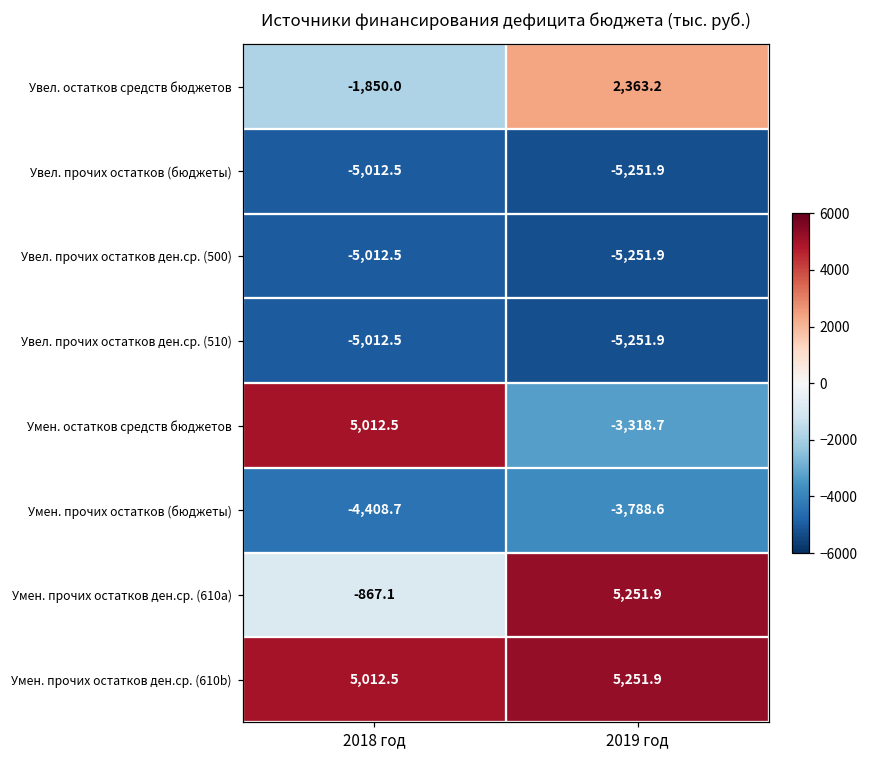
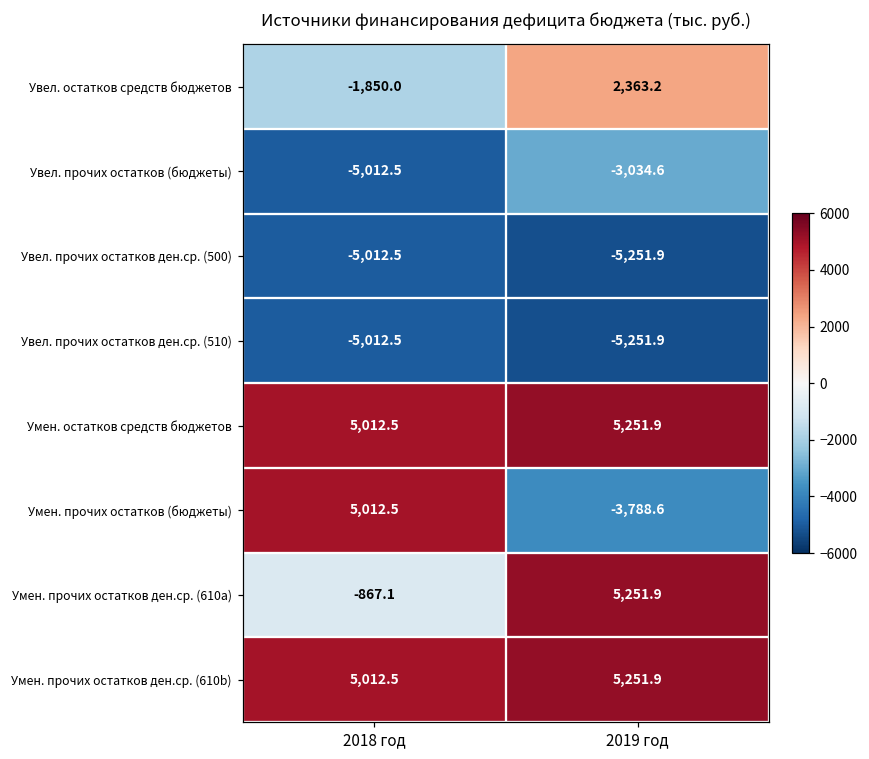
  {
    "Увел. остатков средств бюджетов": {
      "2018 год": "-1,850.0",
      "2019 год": "2,363.2"
    },
    "Увел. прочих остатков (бюджеты)": {
      "2018 год": "-5,012.5",
-     "2019 год": "-5,251.9"
+     "2019 год": "-3,034.6"
    },
    "Увел. прочих остатков ден.ср. (500)": {
      "2018 год": "-5,012.5",
      "2019 год": "-5,251.9"
    },
    "Увел. прочих остатков ден.ср. (510)": {
      "2018 год": "-5,012.5",
      "2019 год": "-5,251.9"
    },
    "Умен. остатков средств бюджетов": {
      "2018 год": "5,012.5",
-     "2019 год": "-3,318.7"
+     "2019 год": "5,251.9"
    },
    "Умен. прочих остатков (бюджеты)": {
-     "2018 год": "-4,408.7",
+     "2018 год": "5,012.5",
      "2019 год": "-3,788.6"
    },
    "Умен. прочих остатков ден.ср. (610a)": {
      "2018 год": "-867.1",
      "2019 год": "5,251.9"
    },
    "Умен. прочих остатков ден.ср. (610b)": {
      "2018 год": "5,012.5",
      "2019 год": "5,251.9"
    }
  }
